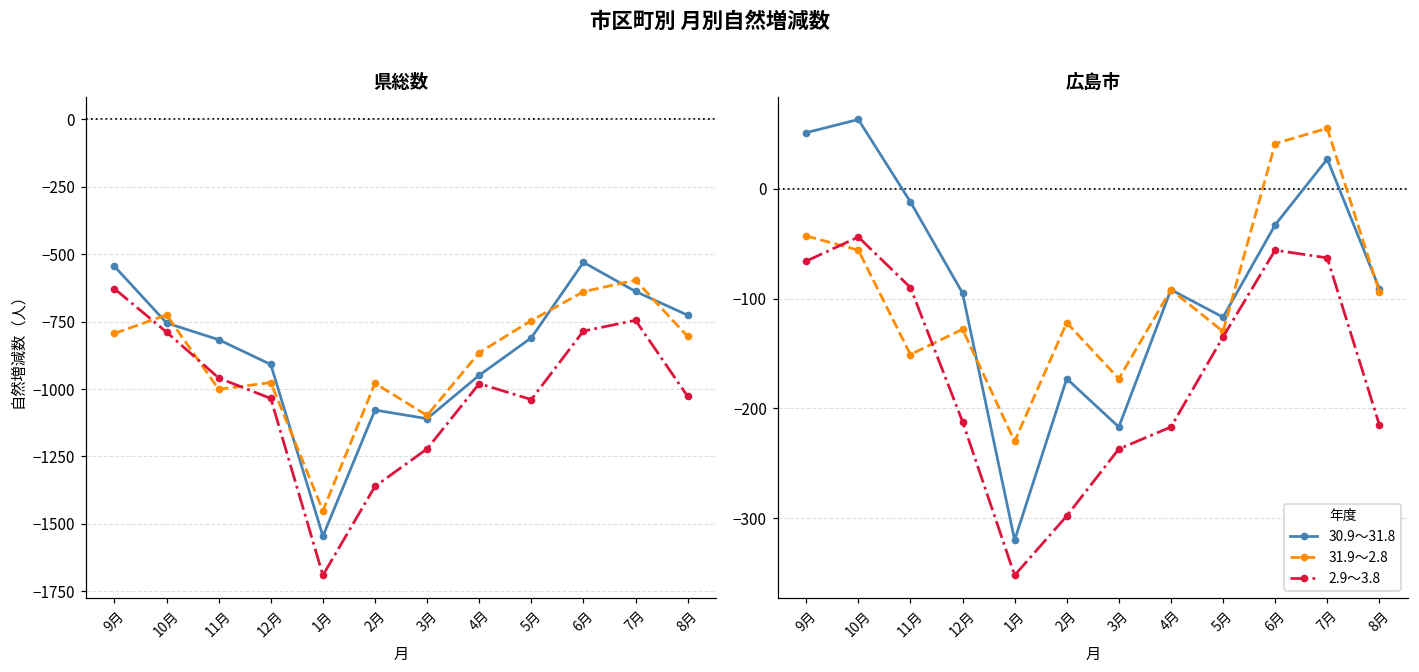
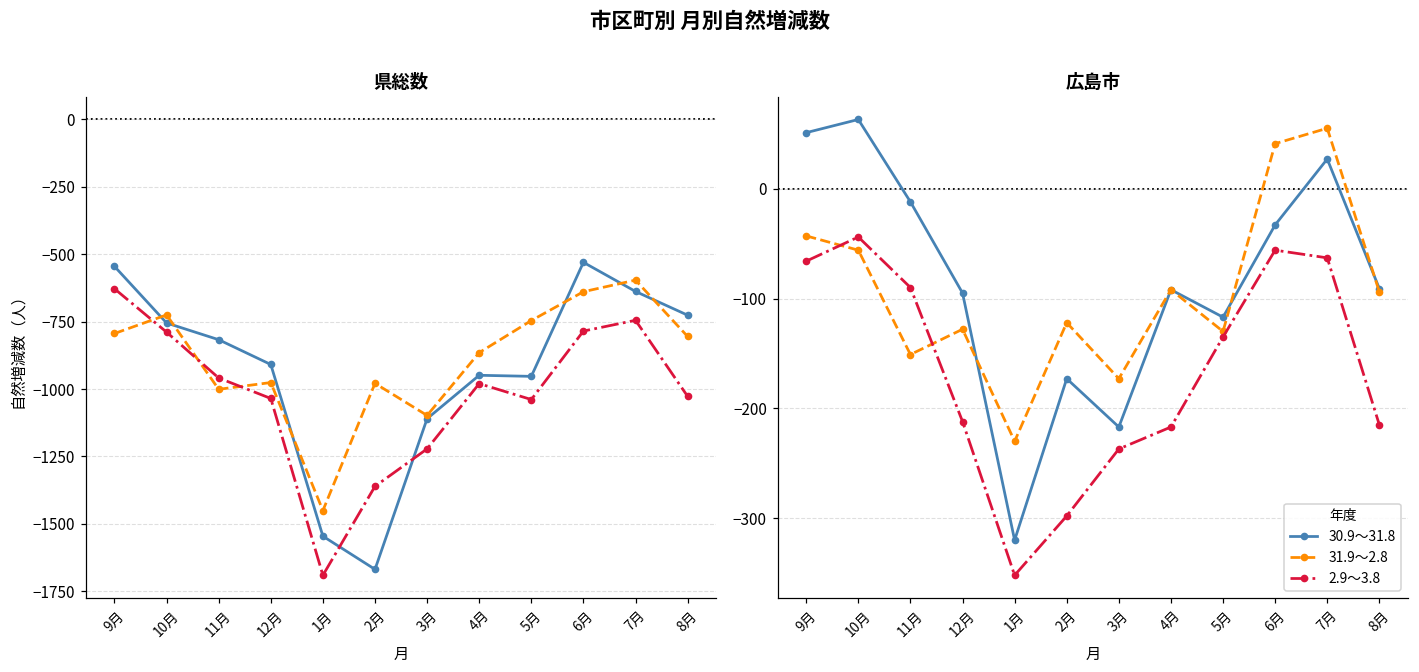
  {
    "県総数": {
      "30.9～31.8": {
        "9月": -550,
        "10月": -760,
        "11月": -820,
        "12月": -910,
        "1月": -1550,
-       "2月": -1080,
+       "2月": -1670,
        "3月": -1110,
        "4月": -950,
-       "5月": -810,
+       "5月": -950,
        "6月": -530,
        "7月": -640,
        "8月": -730
      },
      "31.9～2.8": {
        "9月": -790,
        "10月": -730,
        "11月": -1000,
        "12月": -980,
        "1月": -1450,
        "2月": -980,
        "3月": -1100,
        "4月": -870,
        "5月": -750,
        "6月": -640,
        "7月": -600,
        "8月": -810
      },
      "2.9～3.8": {
        "9月": -630,
        "10月": -790,
        "11月": -960,
        "12月": -1040,
        "1月": -1690,
        "2月": -1360,
        "3月": -1220,
        "4月": -980,
        "5月": -1040,
        "6月": -790,
        "7月": -750,
        "8月": -1030
      }
    },
    "広島市": {
      "30.9～31.8": {
        "9月": 50,
        "10月": 60,
        "11月": -10,
        "12月": -100,
        "1月": -320,
        "2月": -170,
        "3月": -220,
        "5月": -120,
        "6月": -30,
        "7月": 30,
        "8月": -90
      },
      "31.9～2.8": {
        "9月": -40,
        "10月": -60,
        "11月": -150,
        "12月": -130,
        "1月": -230,
        "2月": -120,
        "3月": -170,
        "5月": -130,
        "6月": 40,
        "7月": 60,
        "8月": -90
      },
      "2.9～3.8": {
        "9月": -70,
        "10月": -40,
        "11月": -90,
        "12月": -210,
        "1月": -350,
        "2月": -300,
        "3月": -240,
        "4月": -220,
        "5月": -140,
        "6月": -60,
        "7月": -60,
        "8月": -220
      }
    }
  }
